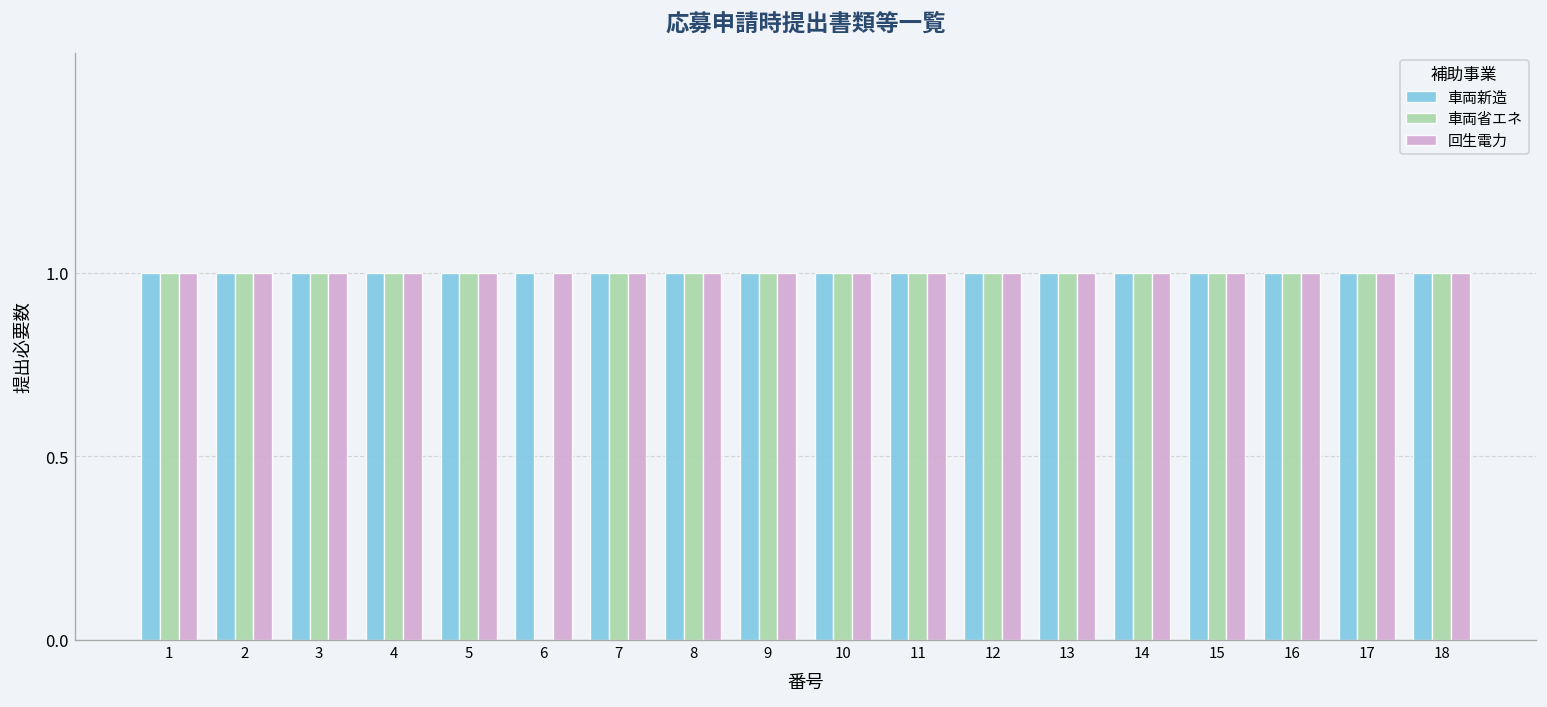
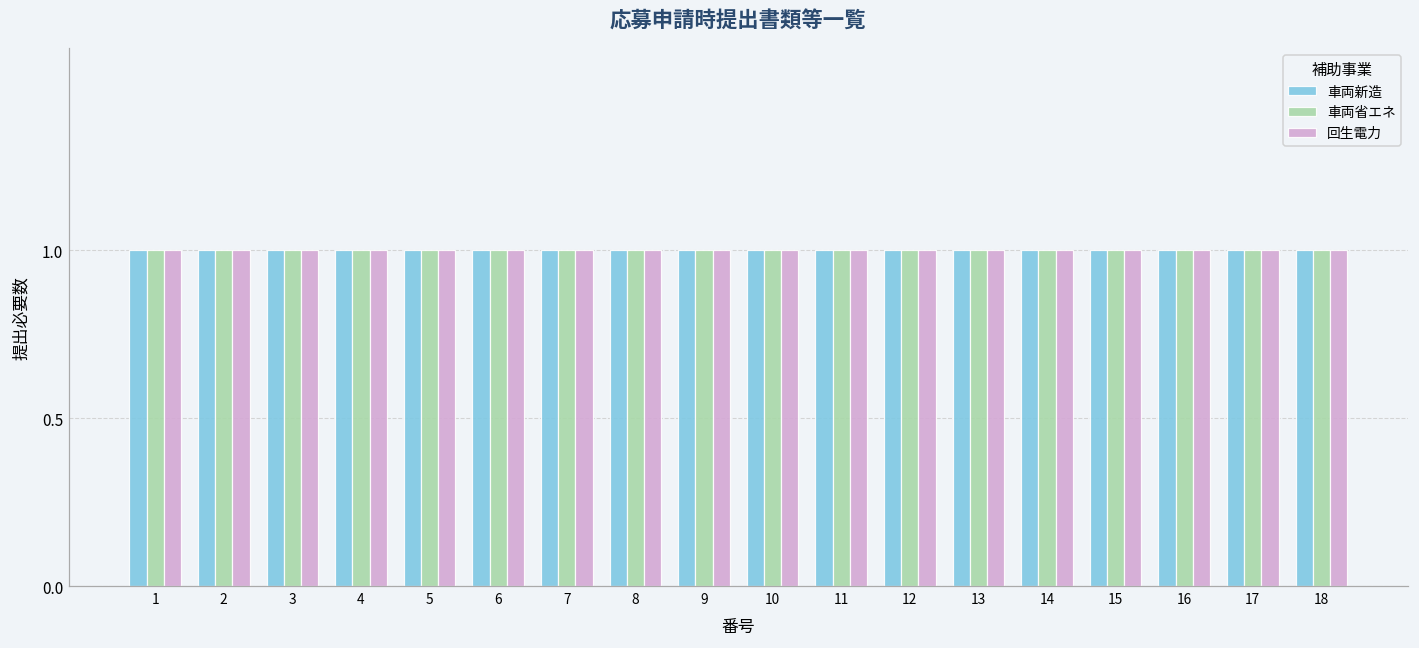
  {
    "車両新造": {
      "1": 1,
      "2": 1,
      "3": 1,
      "4": 1,
      "5": 1,
      "6": 1,
      "7": 1,
      "8": 1,
      "9": 1,
      "10": 1,
      "11": 1,
      "12": 1,
      "13": 1,
      "14": 1,
      "15": 1,
      "16": 1,
      "17": 1,
      "18": 1
    },
    "車両省エネ": {
      "1": 1,
      "2": 1,
      "3": 1,
      "4": 1,
      "5": 1,
-     "6": 0,
+     "6": 1,
      "7": 1,
      "8": 1,
      "9": 1,
      "10": 1,
      "11": 1,
      "12": 1,
      "13": 1,
      "14": 1,
      "15": 1,
      "16": 1,
      "17": 1,
      "18": 1
    },
    "回生電力": {
      "1": 1,
      "2": 1,
      "3": 1,
      "4": 1,
      "5": 1,
      "6": 1,
      "7": 1,
      "8": 1,
      "9": 1,
      "10": 1,
      "11": 1,
      "12": 1,
      "13": 1,
      "14": 1,
      "15": 1,
      "16": 1,
      "17": 1,
      "18": 1
    }
  }
